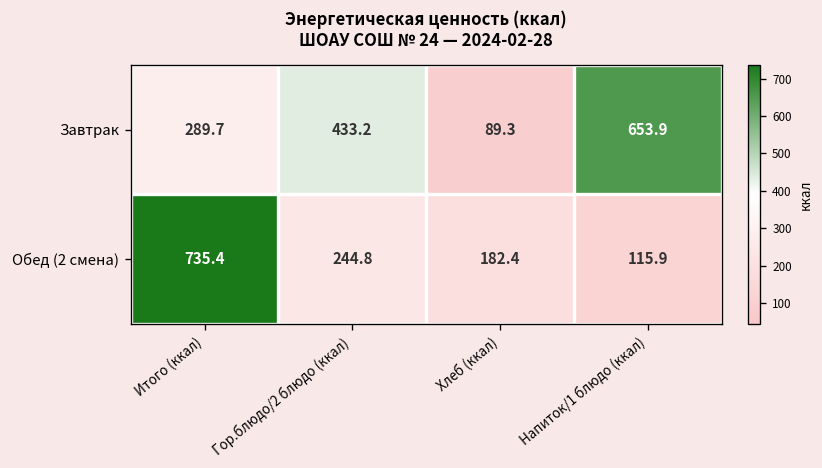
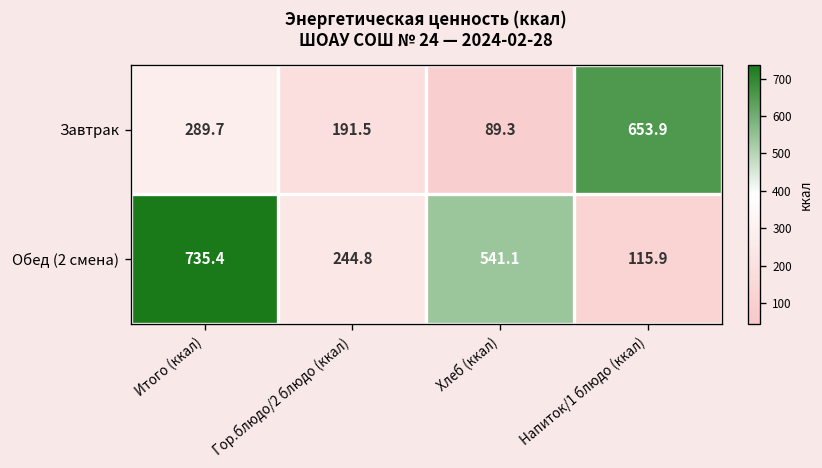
  {
    "Завтрак": {
      "Итого (ккал)": 289.7,
-     "Гор.блюдо/2 блюдо (ккал)": 433.2,
+     "Гор.блюдо/2 блюдо (ккал)": 191.5,
      "Хлеб (ккал)": 89.3,
      "Напиток/1 блюдо (ккал)": 653.9
    },
    "Обед (2 смена)": {
      "Итого (ккал)": 735.4,
      "Гор.блюдо/2 блюдо (ккал)": 244.8,
-     "Хлеб (ккал)": 182.4,
+     "Хлеб (ккал)": 541.1,
      "Напиток/1 блюдо (ккал)": 115.9
    }
  }
